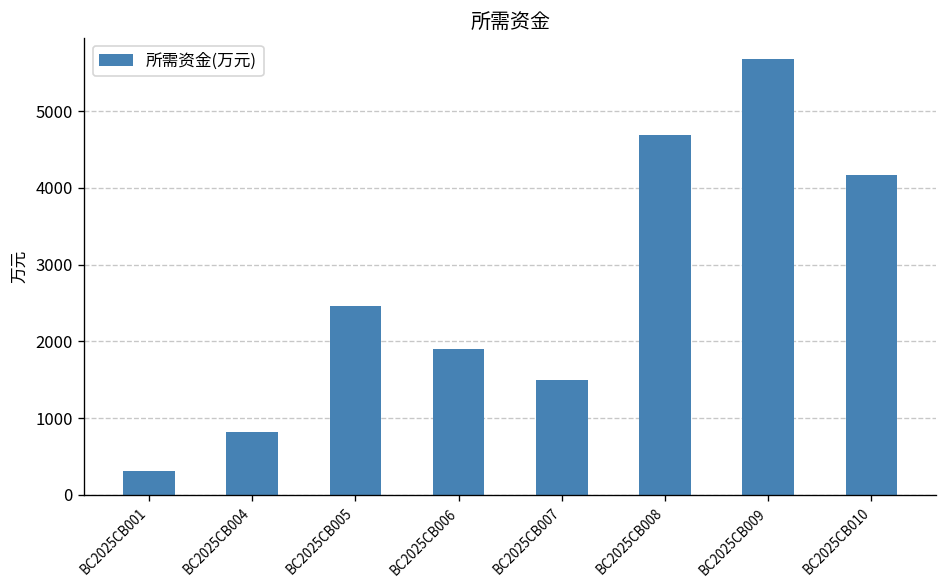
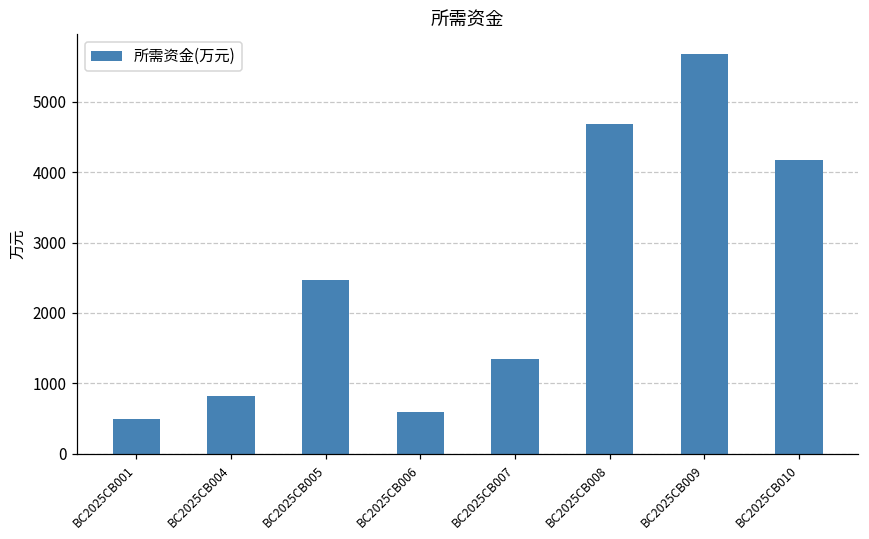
  {
-   "BC2025CB001": 300,
+   "BC2025CB001": 500,
    "BC2025CB004": 800,
    "BC2025CB005": 2500,
-   "BC2025CB006": 1900,
-   "BC2025CB007": 1500,
+   "BC2025CB006": 600,
+   "BC2025CB007": 1300,
    "BC2025CB008": 4700,
    "BC2025CB009": 5700,
    "BC2025CB010": 4200
  }
